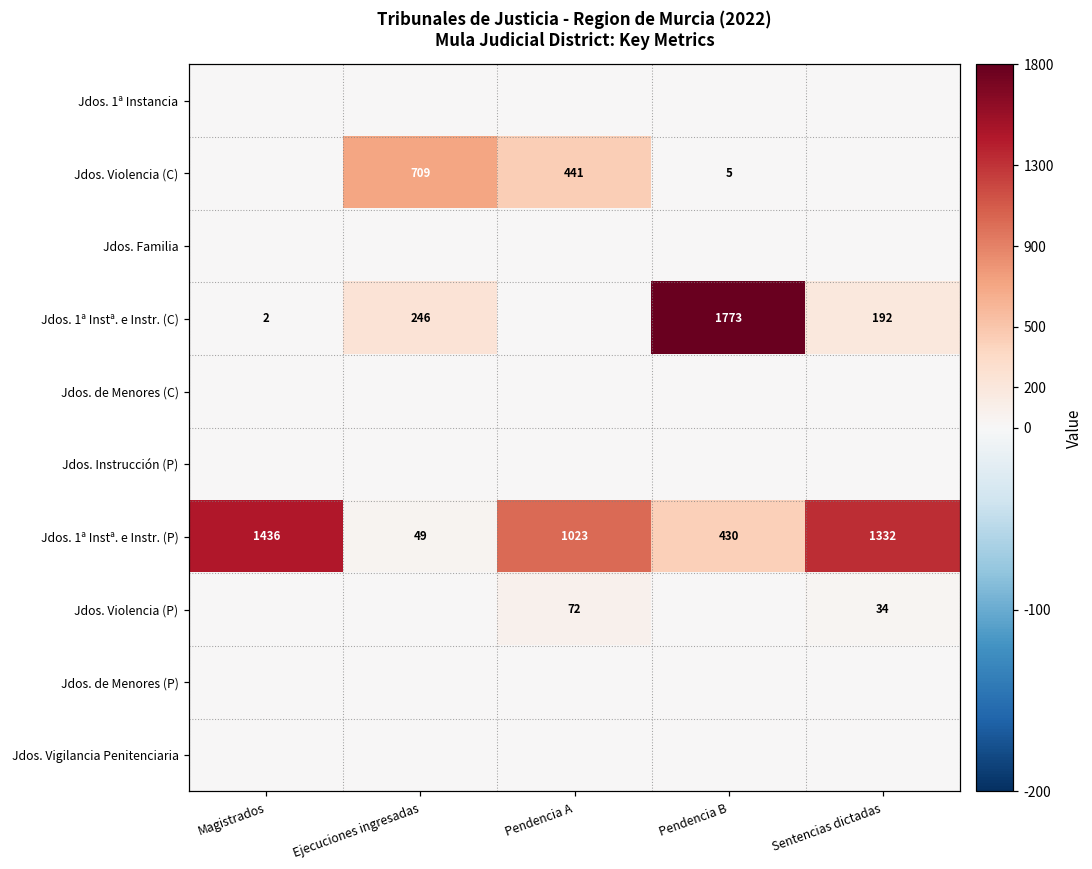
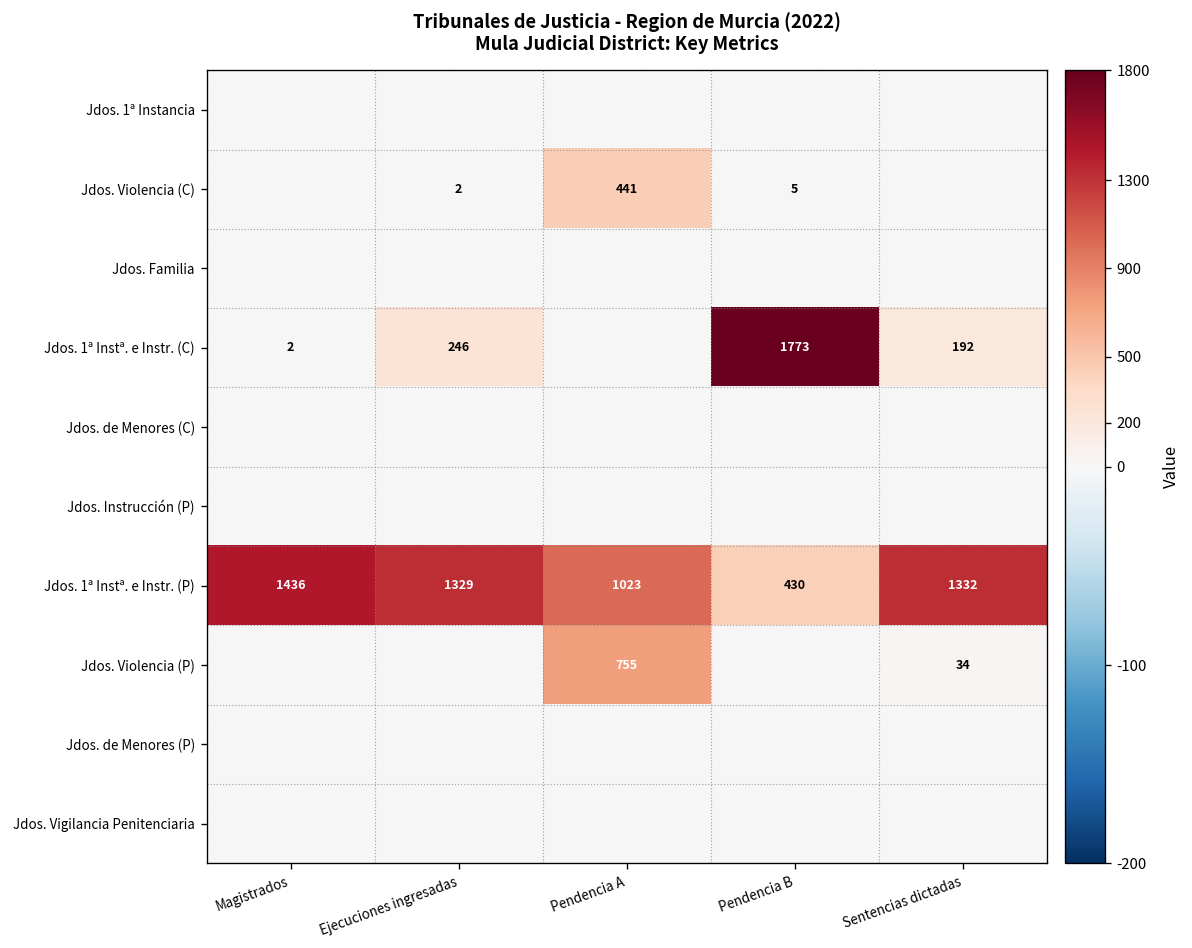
  {
    "Jdos. Violencia (C)": {
-     "Ejecuciones ingresadas": 709,
+     "Ejecuciones ingresadas": 2,
      "Pendencia A": 441,
      "Pendencia B": 5
    },
    "Jdos. 1ª Instª. e Instr. (C)": {
      "Magistrados": 2,
      "Ejecuciones ingresadas": 246,
      "Pendencia B": 1773,
      "Sentencias dictadas": 192
    },
    "Jdos. 1ª Instª. e Instr. (P)": {
      "Magistrados": 1436,
-     "Ejecuciones ingresadas": 49,
+     "Ejecuciones ingresadas": 1329,
      "Pendencia A": 1023,
      "Pendencia B": 430,
      "Sentencias dictadas": 1332
    },
    "Jdos. Violencia (P)": {
-     "Pendencia A": 72,
+     "Pendencia A": 755,
      "Sentencias dictadas": 34
    }
  }
